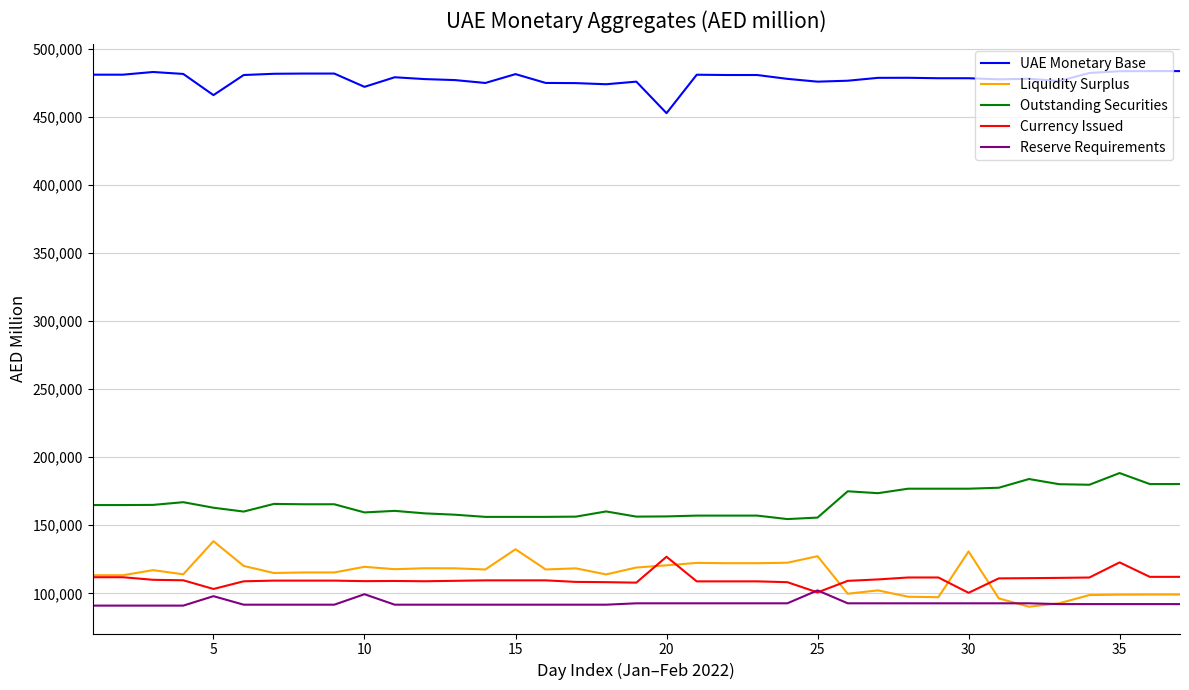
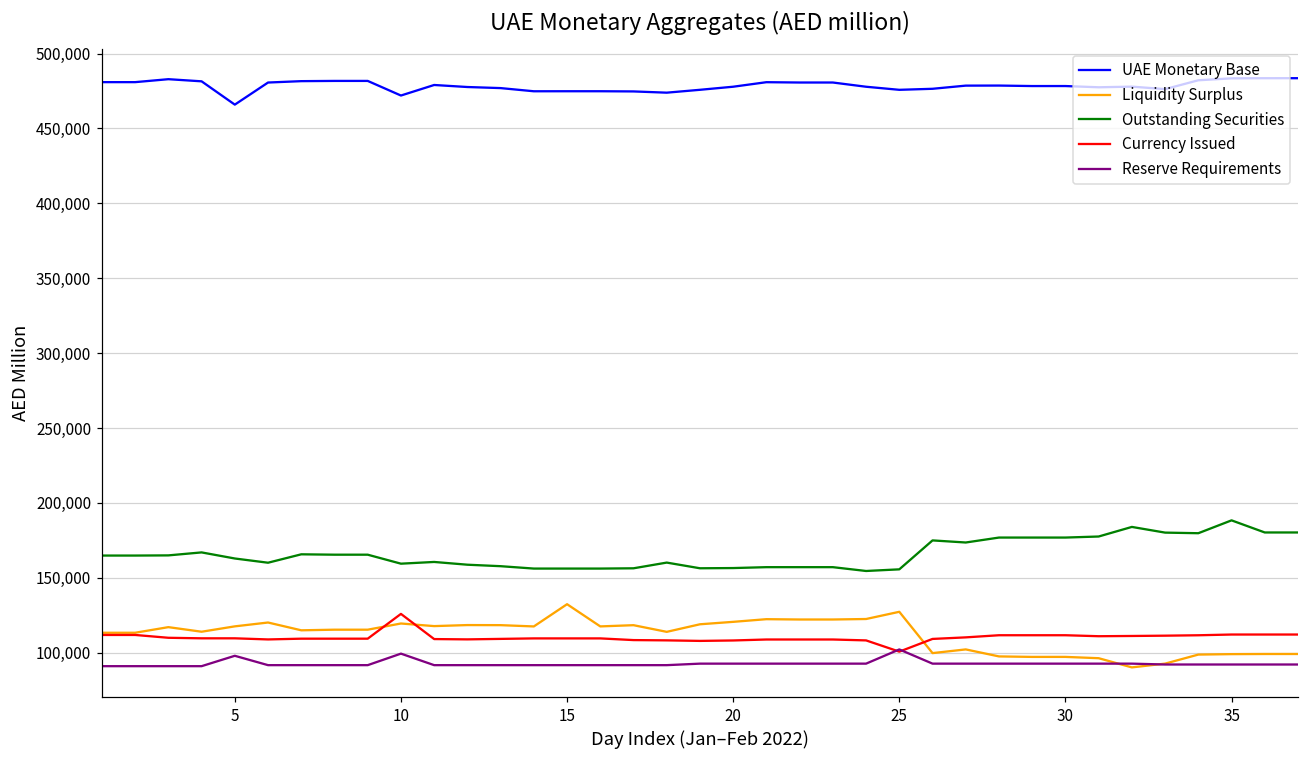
  {
    "UAE Monetary Base": {
      "5": "466,000",
      "10": "472,000",
-     "15": "481,000",
-     "20": "453,000",
+     "15": "475,000",
+     "20": "478,000",
      "25": "476,000",
      "30": "478,000"
    },
    "Liquidity Surplus": {
-     "5": "138,000",
+     "5": "118,000",
      "10": "119,000",
      "15": "132,000",
      "20": "121,000",
      "25": "127,000",
-     "30": "131,000",
+     "30": "97,000",
      "35": "99,000"
    },
    "Outstanding Securities": {
      "5": "163,000",
      "10": "159,000",
      "15": "156,000",
      "20": "156,000",
      "25": "156,000",
      "30": "177,000",
      "35": "188,000"
    },
    "Currency Issued": {
-     "5": "103,000",
-     "10": "109,000",
+     "5": "110,000",
+     "10": "126,000",
      "15": "110,000",
-     "20": "127,000",
-     "30": "100,000",
-     "35": "123,000"
+     "20": "108,000",
+     "30": "112,000",
+     "35": "112,000"
    },
    "Reserve Requirements": {
      "5": "98,000",
      "10": "99,000",
      "15": "92,000",
      "20": "93,000",
      "30": "93,000",
      "35": "92,000"
    }
  }
